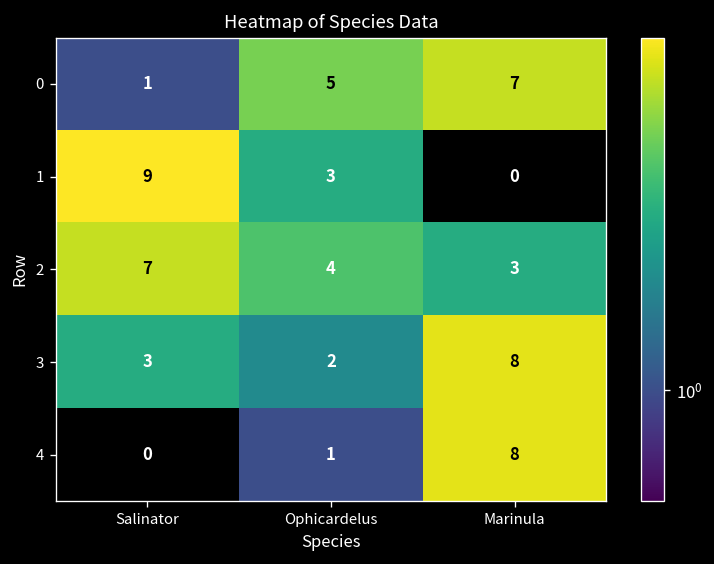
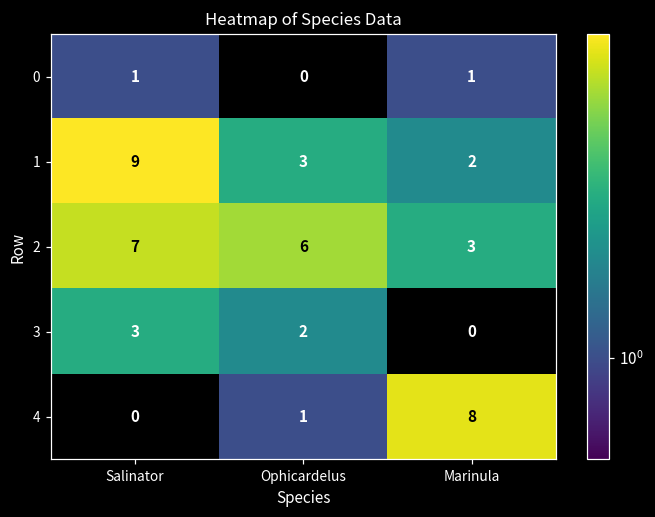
  {
    "0": {
      "Salinator": 1,
-     "Ophicardelus": 5,
-     "Marinula": 7
+     "Ophicardelus": 0,
+     "Marinula": 1
    },
    "1": {
      "Salinator": 9,
      "Ophicardelus": 3,
-     "Marinula": 0
+     "Marinula": 2
    },
    "2": {
      "Salinator": 7,
-     "Ophicardelus": 4,
+     "Ophicardelus": 6,
      "Marinula": 3
    },
    "3": {
      "Salinator": 3,
      "Ophicardelus": 2,
-     "Marinula": 8
+     "Marinula": 0
    },
    "4": {
      "Salinator": 0,
      "Ophicardelus": 1,
      "Marinula": 8
    }
  }
